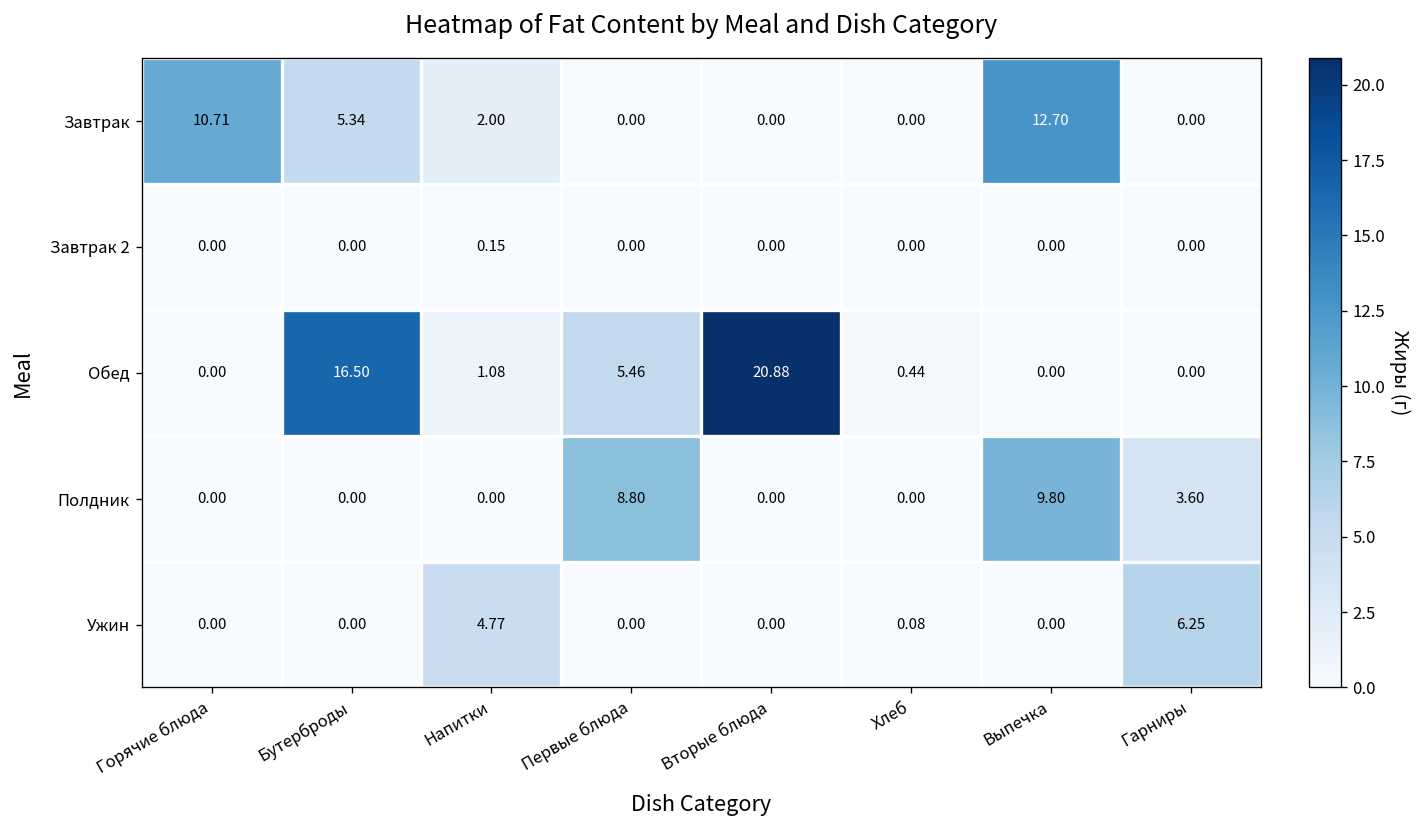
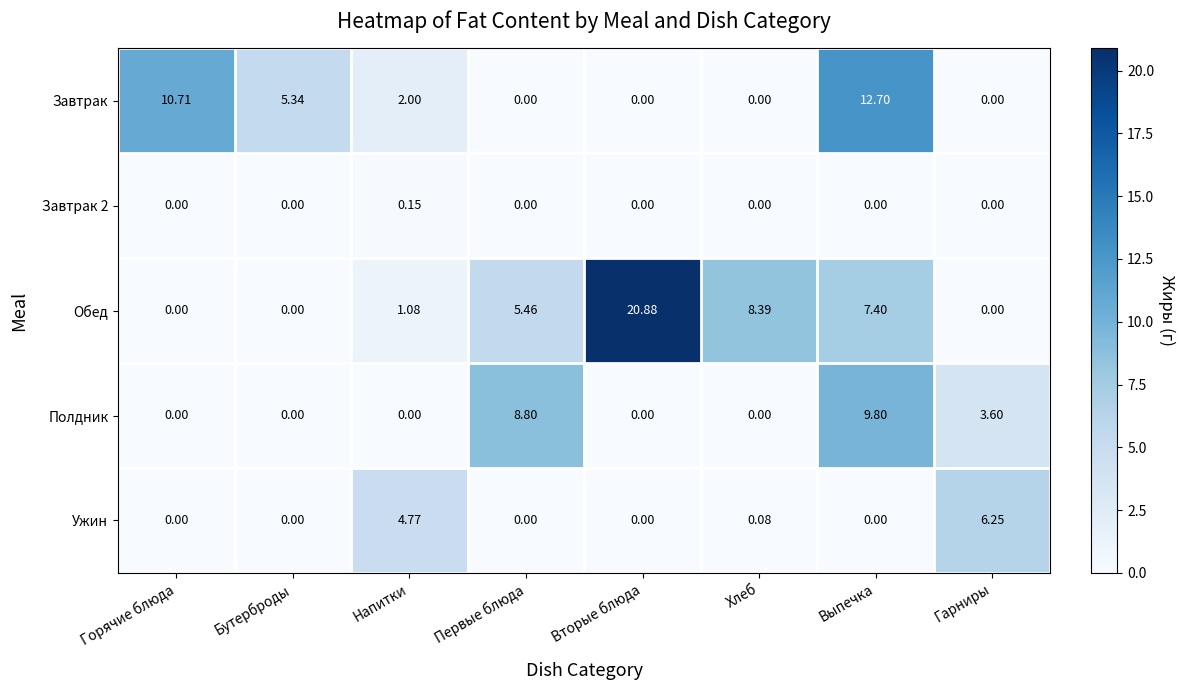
  {
    "Завтрак": {
      "Горячие блюда": 10.71,
      "Бутерброды": 5.34,
      "Напитки": 2.00,
      "Первые блюда": 0.00,
      "Вторые блюда": 0.00,
      "Хлеб": 0.00,
      "Выпечка": 12.70,
      "Гарниры": 0.00
    },
    "Завтрак 2": {
      "Горячие блюда": 0.00,
      "Бутерброды": 0.00,
      "Напитки": 0.15,
      "Первые блюда": 0.00,
      "Вторые блюда": 0.00,
      "Хлеб": 0.00,
      "Выпечка": 0.00,
      "Гарниры": 0.00
    },
    "Обед": {
      "Горячие блюда": 0.00,
-     "Бутерброды": 16.50,
+     "Бутерброды": 0.00,
      "Напитки": 1.08,
      "Первые блюда": 5.46,
      "Вторые блюда": 20.88,
-     "Хлеб": 0.44,
-     "Выпечка": 0.00,
+     "Хлеб": 8.39,
+     "Выпечка": 7.40,
      "Гарниры": 0.00
    },
    "Полдник": {
      "Горячие блюда": 0.00,
      "Бутерброды": 0.00,
      "Напитки": 0.00,
      "Первые блюда": 8.80,
      "Вторые блюда": 0.00,
      "Хлеб": 0.00,
      "Выпечка": 9.80,
      "Гарниры": 3.60
    },
    "Ужин": {
      "Горячие блюда": 0.00,
      "Бутерброды": 0.00,
      "Напитки": 4.77,
      "Первые блюда": 0.00,
      "Вторые блюда": 0.00,
      "Хлеб": 0.08,
      "Выпечка": 0.00,
      "Гарниры": 6.25
    }
  }
